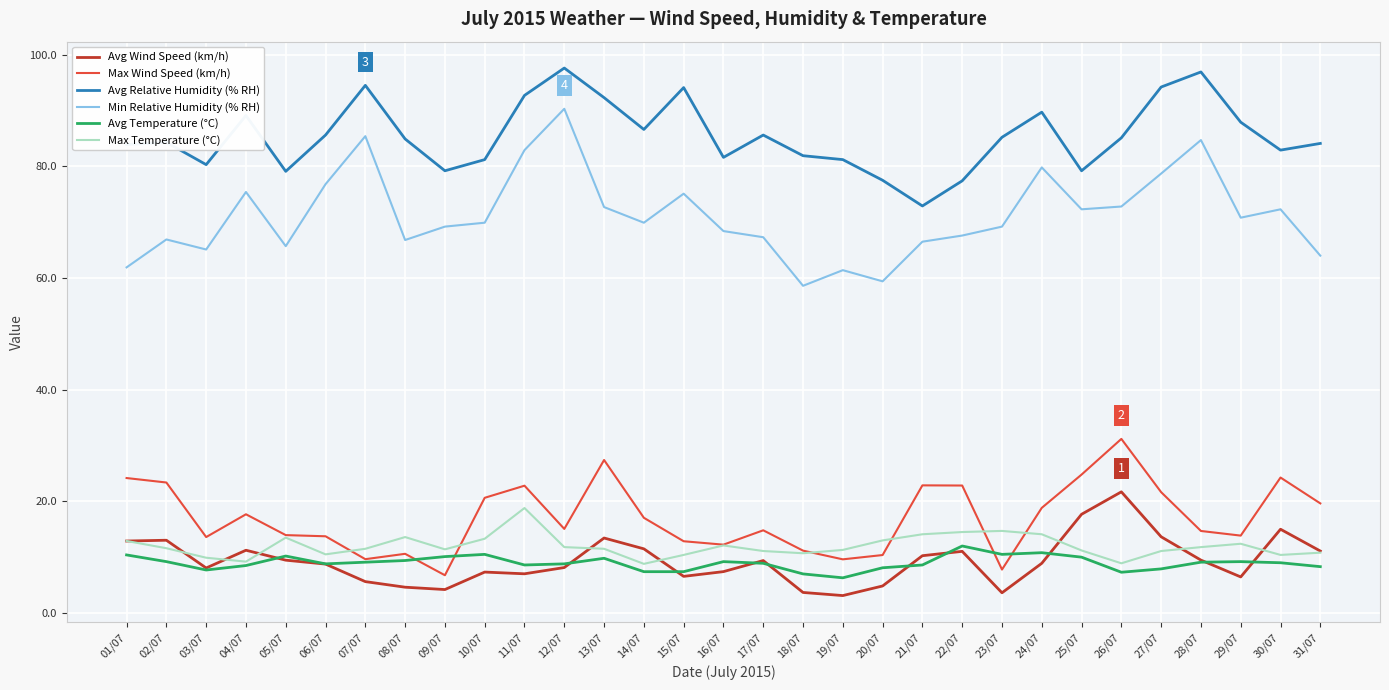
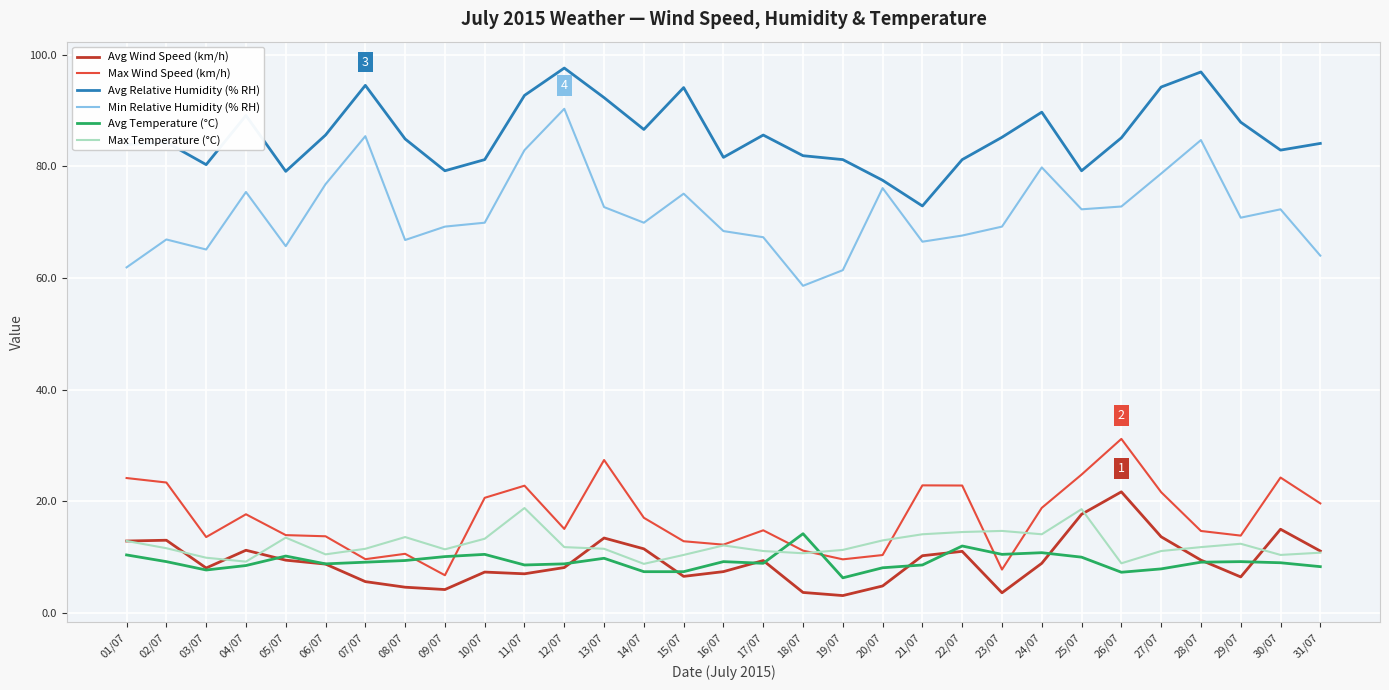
  {
    "Avg Relative Humidity (% RH)": {
      "03/07": 80,
      "05/07": 79,
      "06/07": 86,
      "08/07": 85,
      "09/07": 79,
      "10/07": 81,
      "11/07": 93,
      "13/07": 92,
      "14/07": 87,
      "15/07": 94,
      "16/07": 82,
      "17/07": 86,
      "18/07": 82,
      "19/07": 81,
      "20/07": 78,
      "21/07": 73,
-     "22/07": 77,
+     "22/07": 81,
      "23/07": 85,
      "24/07": 90,
      "25/07": 79,
      "26/07": 85,
      "27/07": 94,
      "28/07": 97,
      "29/07": 88,
      "30/07": 83,
      "31/07": 84
    },
    "Min Relative Humidity (% RH)": {
      "01/07": 62,
      "02/07": 67,
      "03/07": 65,
      "04/07": 75,
      "05/07": 66,
      "06/07": 77,
      "07/07": 85,
      "08/07": 67,
      "09/07": 69,
      "10/07": 70,
      "11/07": 83,
      "12/07": 90,
      "13/07": 73,
      "14/07": 70,
      "15/07": 75,
      "16/07": 68,
      "17/07": 67,
      "18/07": 59,
      "19/07": 61,
-     "20/07": 59,
+     "20/07": 76,
      "21/07": 67,
      "22/07": 68,
      "23/07": 69,
      "24/07": 80,
      "25/07": 72,
      "26/07": 73,
      "27/07": 79,
      "28/07": 85,
      "29/07": 71,
      "30/07": 72,
      "31/07": 64
    },
    "Avg Temperature (°C)": {
      "01/07": 10,
      "02/07": 9,
      "04/07": 9,
      "05/07": 10,
      "07/07": 9,
      "08/07": 9,
      "09/07": 10,
      "10/07": 11,
      "11/07": 9,
      "12/07": 9,
      "13/07": 10,
      "14/07": 7,
      "15/07": 7,
      "16/07": 9,
      "17/07": 9,
-     "18/07": 7,
+     "18/07": 14,
      "19/07": 6,
      "20/07": 8,
      "21/07": 9,
      "22/07": 12,
      "23/07": 11,
      "24/07": 11,
      "25/07": 10,
      "26/07": 7,
      "27/07": 8,
      "29/07": 9,
      "30/07": 9,
      "31/07": 8
    },
    "Max Temperature (°C)": {
      "02/07": 12,
      "03/07": 10,
      "04/07": 9,
      "06/07": 11,
      "07/07": 12,
      "08/07": 14,
      "09/07": 11,
      "10/07": 13,
      "11/07": 19,
      "12/07": 12,
      "13/07": 12,
      "14/07": 9,
      "15/07": 10,
      "17/07": 11,
      "18/07": 11,
      "19/07": 11,
      "20/07": 13,
      "21/07": 14,
      "22/07": 15,
      "23/07": 15,
      "24/07": 14,
-     "25/07": 11,
+     "25/07": 19,
      "26/07": 9,
      "27/07": 11,
      "28/07": 12,
      "29/07": 12,
      "30/07": 10
    }
  }
